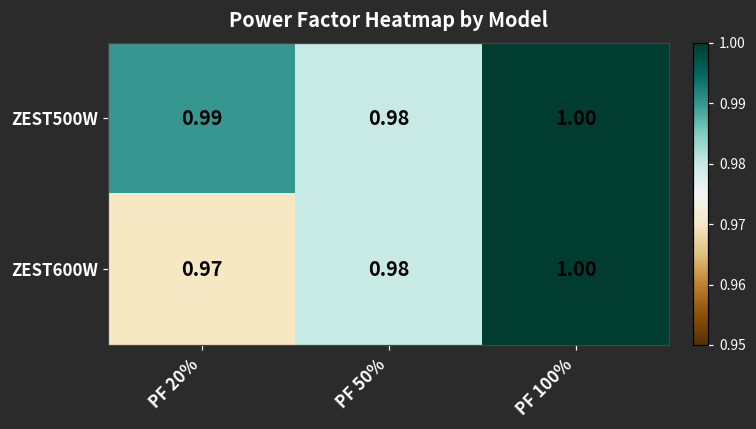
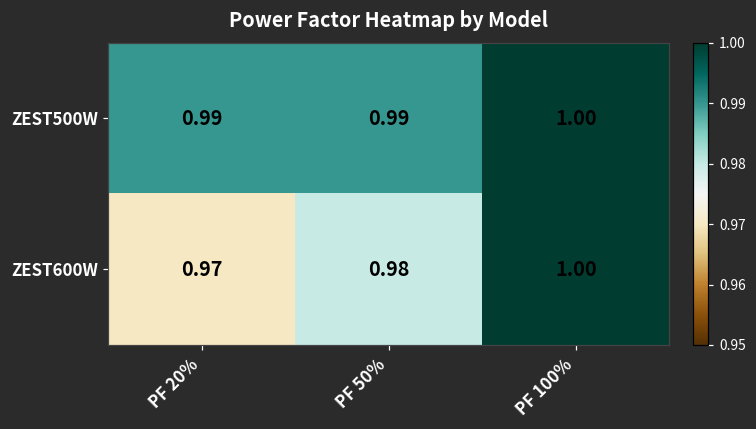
  {
    "ZEST500W": {
      "PF 20%": 0.99,
-     "PF 50%": 0.98,
+     "PF 50%": 0.99,
      "PF 100%": 1.00
    },
    "ZEST600W": {
      "PF 20%": 0.97,
      "PF 50%": 0.98,
      "PF 100%": 1.00
    }
  }
